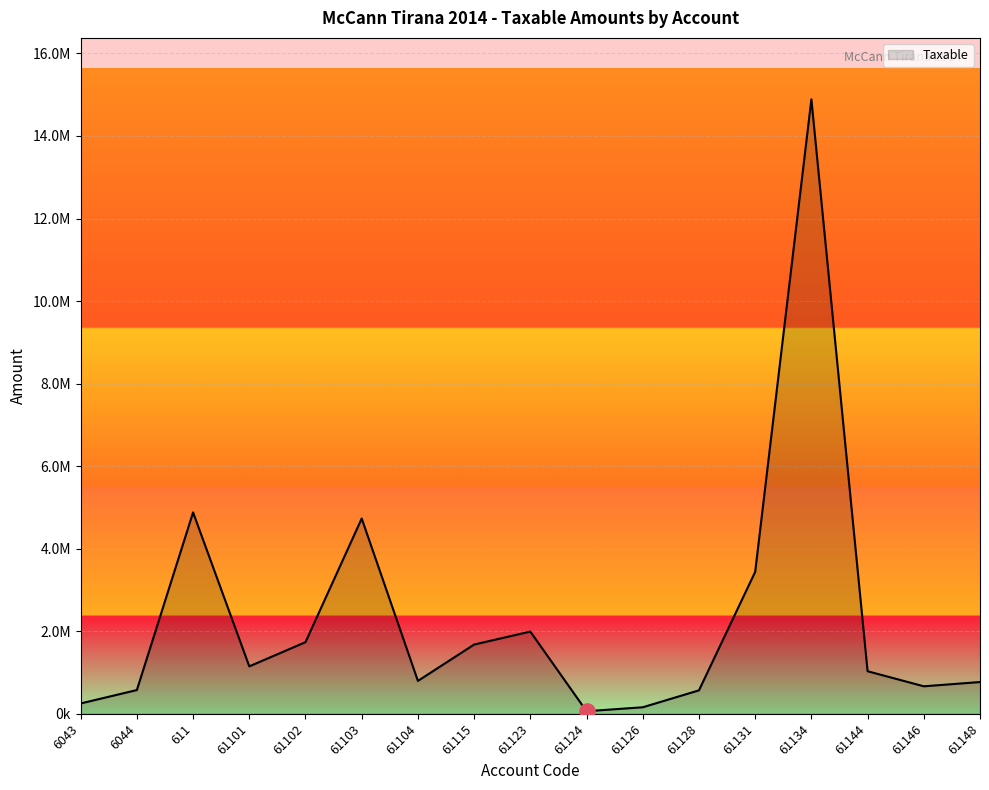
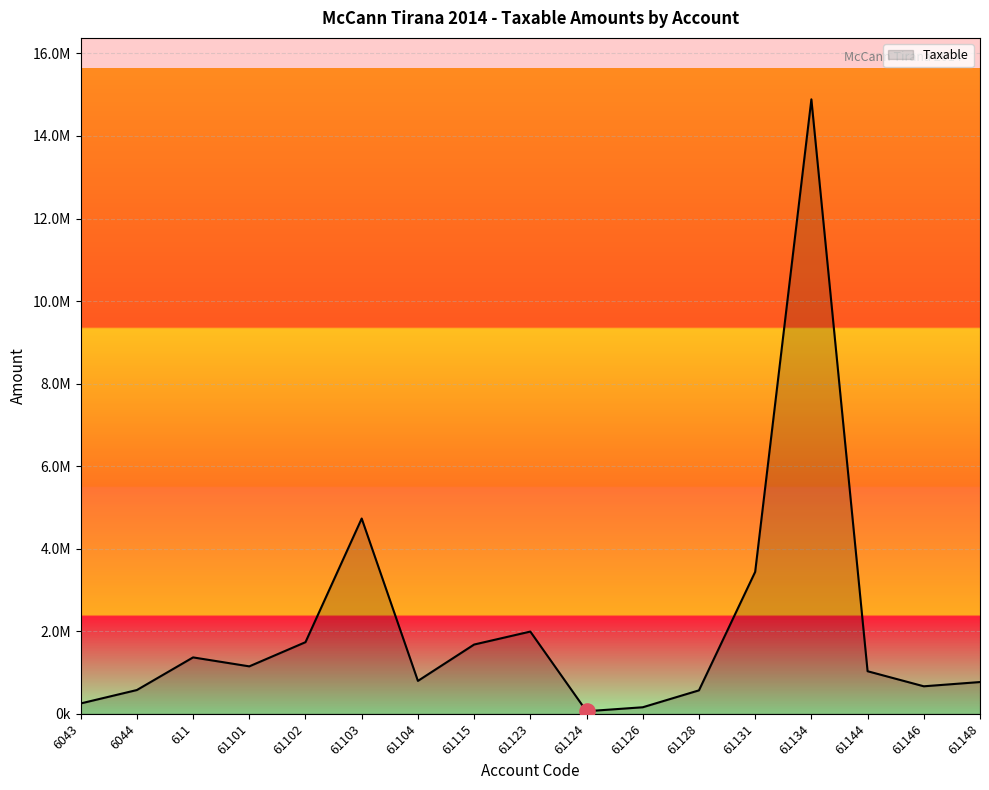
  {
    "Taxable": {
      "6043": 300000,
      "6044": 600000,
-     "611": 4900000,
+     "611": 1400000,
      "61101": 1100000,
      "61102": 1700000,
      "61103": 4700000,
      "61104": 800000,
      "61115": 1700000,
      "61123": 2000000,
      "61126": 200000,
      "61128": 600000,
      "61131": 3400000,
      "61134": 14900000,
      "61144": 1000000,
      "61146": 700000,
      "61148": 800000
    }
  }
